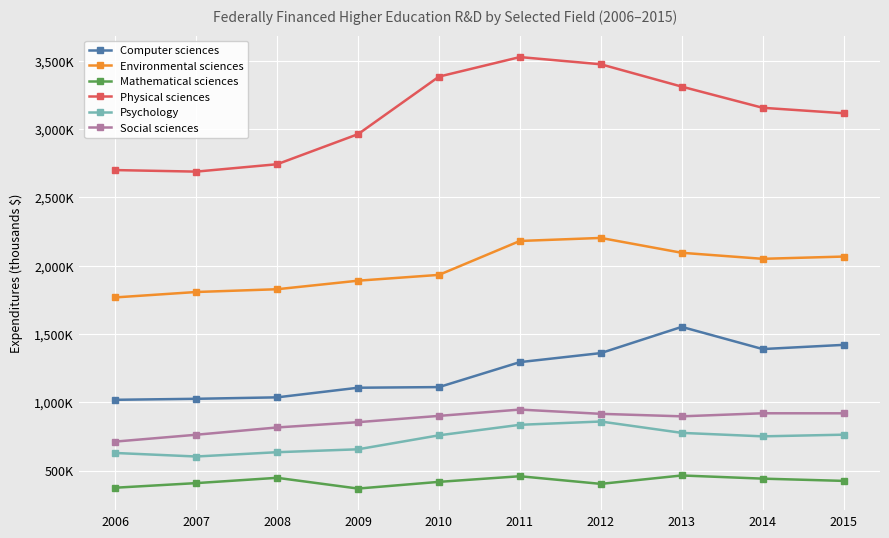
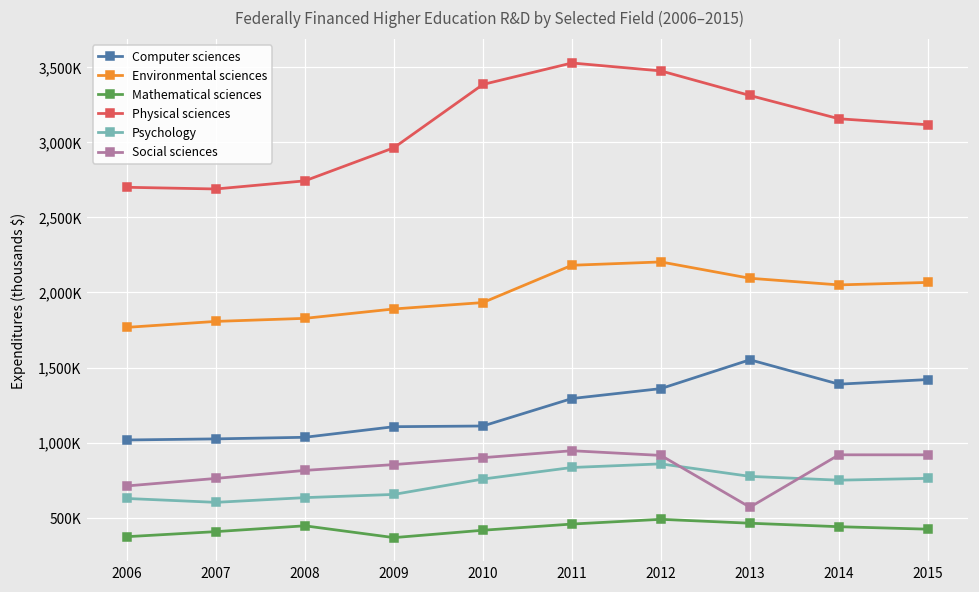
  {
    "Computer sciences": {
      "2006": "1,020,000",
      "2007": "1,030,000",
      "2008": "1,040,000",
      "2009": "1,110,000",
      "2010": "1,110,000",
      "2011": "1,290,000",
      "2012": "1,360,000",
      "2013": "1,550,000",
      "2014": "1,390,000",
      "2015": "1,420,000"
    },
    "Environmental sciences": {
      "2006": "1,770,000",
      "2007": "1,810,000",
      "2008": "1,830,000",
      "2009": "1,890,000",
      "2010": "1,930,000",
      "2011": "2,180,000",
      "2012": "2,200,000",
      "2013": "2,090,000",
      "2014": "2,050,000",
      "2015": "2,070,000"
    },
    "Mathematical sciences": {
      "2006": "370,000",
      "2007": "410,000",
      "2008": "450,000",
      "2009": "370,000",
      "2010": "420,000",
      "2011": "460,000",
-     "2012": "400,000",
+     "2012": "490,000",
      "2013": "460,000",
      "2014": "440,000",
      "2015": "420,000"
    },
    "Physical sciences": {
      "2006": "2,700,000",
      "2007": "2,690,000",
      "2008": "2,740,000",
      "2009": "2,960,000",
      "2010": "3,380,000",
      "2011": "3,530,000",
      "2012": "3,470,000",
      "2013": "3,310,000",
      "2014": "3,160,000",
      "2015": "3,120,000"
    },
    "Psychology": {
      "2006": "630,000",
      "2007": "600,000",
      "2008": "630,000",
      "2009": "660,000",
      "2010": "760,000",
      "2011": "840,000",
      "2012": "860,000",
      "2013": "780,000",
      "2014": "750,000",
      "2015": "760,000"
    },
    "Social sciences": {
      "2006": "710,000",
      "2007": "760,000",
      "2008": "820,000",
      "2009": "850,000",
      "2010": "900,000",
      "2011": "950,000",
      "2012": "920,000",
-     "2013": "900,000",
+     "2013": "570,000",
      "2014": "920,000",
      "2015": "920,000"
    }
  }
